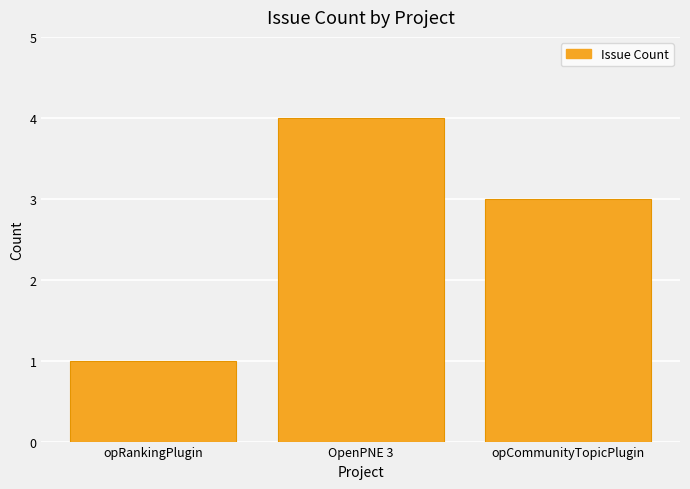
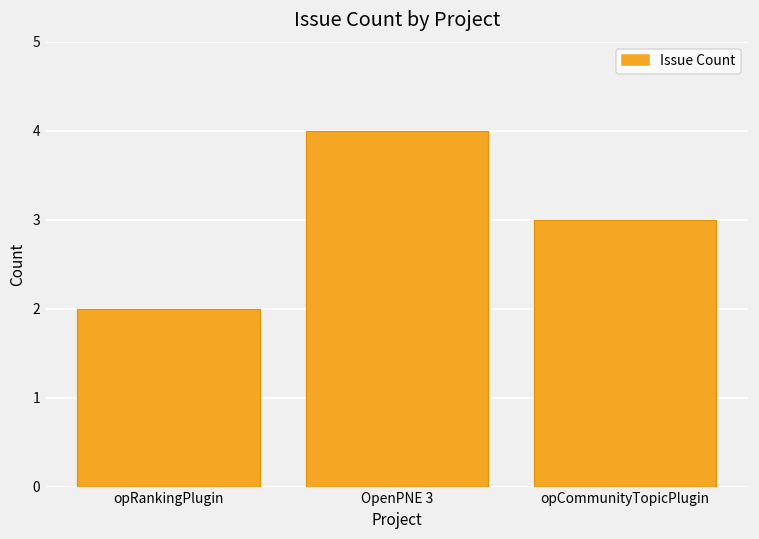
  {
-   "opRankingPlugin": 1,
+   "opRankingPlugin": 2,
    "OpenPNE 3": 4,
    "opCommunityTopicPlugin": 3
  }
